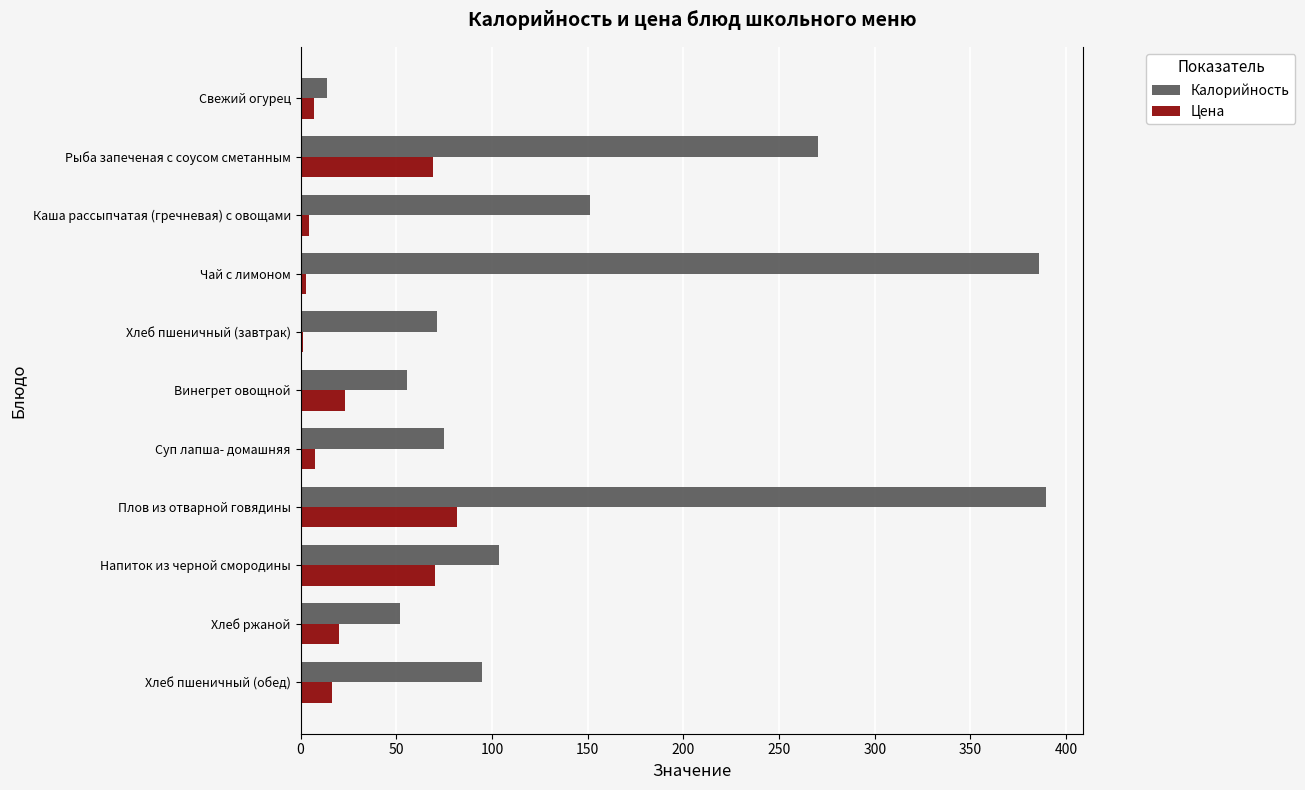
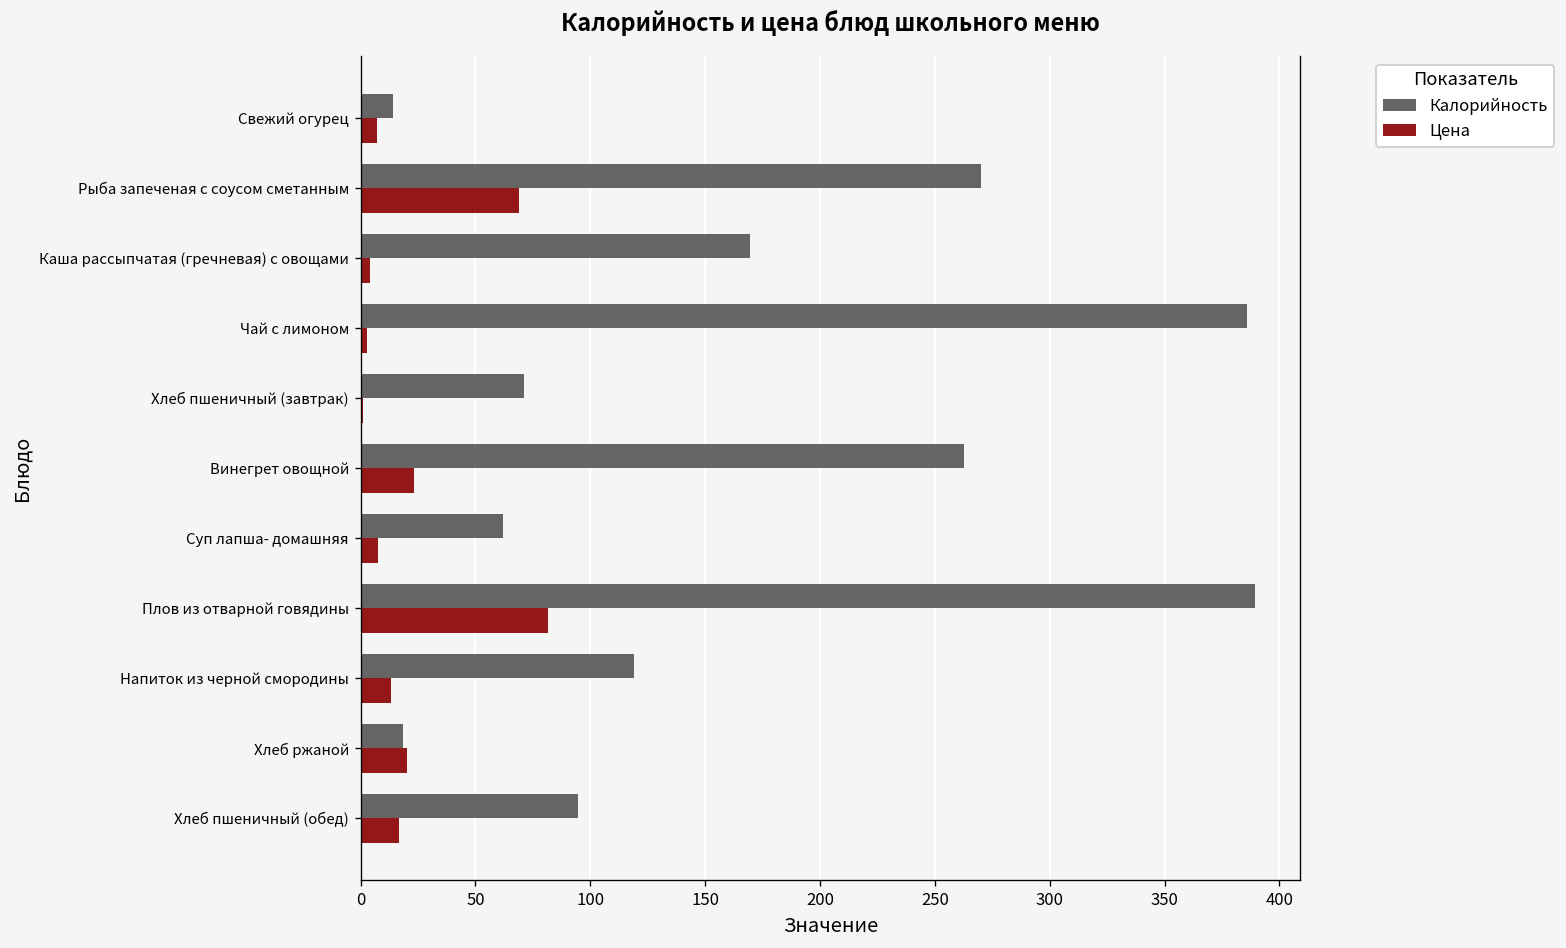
  {
    "Калорийность": {
      "Свежий огурец": 14,
      "Рыба запеченая с соусом сметанным": 270,
-     "Каша рассыпчатая (гречневая) с овощами": 151,
+     "Каша рассыпчатая (гречневая) с овощами": 169,
      "Чай с лимоном": 386,
      "Хлеб пшеничный (завтрак)": 71,
-     "Винегрет овощной": 56,
-     "Суп лапша- домашняя": 75,
+     "Винегрет овощной": 263,
+     "Суп лапша- домашняя": 62,
      "Плов из отварной говядины": 389,
-     "Напиток из черной смородины": 104,
-     "Хлеб ржаной": 52,
+     "Напиток из черной смородины": 119,
+     "Хлеб ржаной": 19,
      "Хлеб пшеничный (обед)": 95
    },
    "Цена": {
      "Свежий огурец": 7,
      "Рыба запеченая с соусом сметанным": 69,
      "Каша рассыпчатая (гречневая) с овощами": 4,
      "Чай с лимоном": 3,
      "Винегрет овощной": 23,
      "Суп лапша- домашняя": 8,
      "Плов из отварной говядины": 82,
-     "Напиток из черной смородины": 70,
+     "Напиток из черной смородины": 13,
      "Хлеб ржаной": 20,
      "Хлеб пшеничный (обед)": 17
    }
  }
